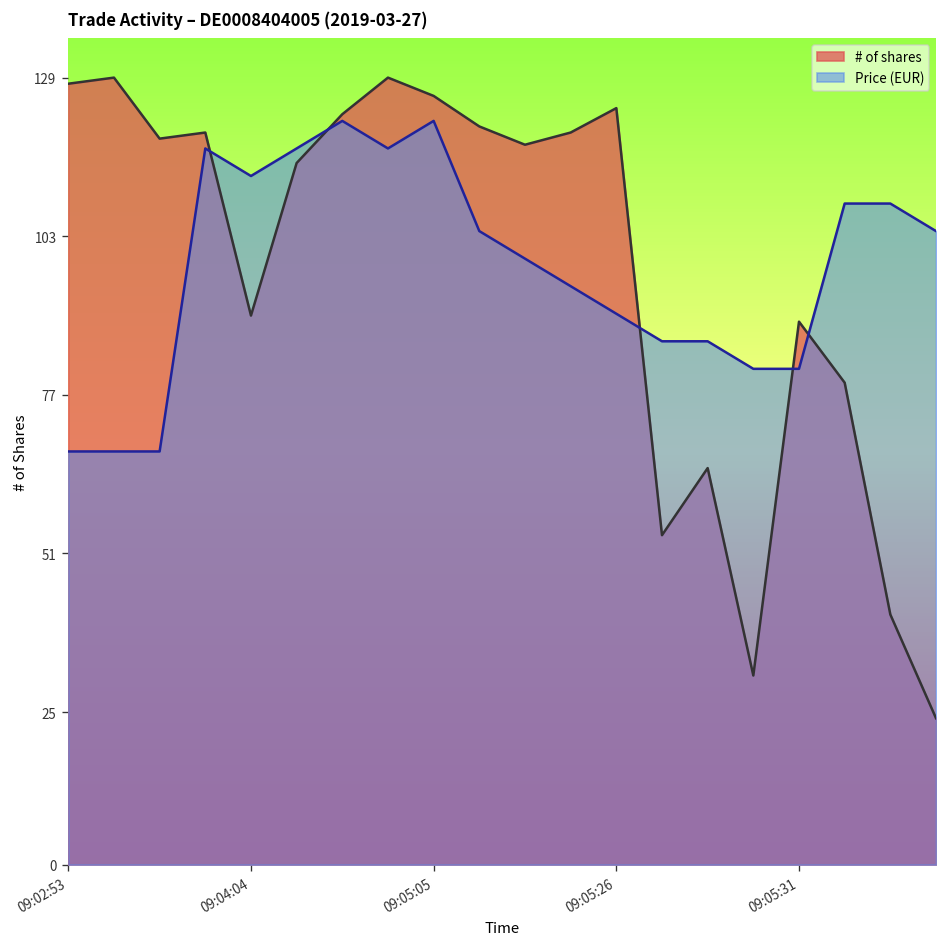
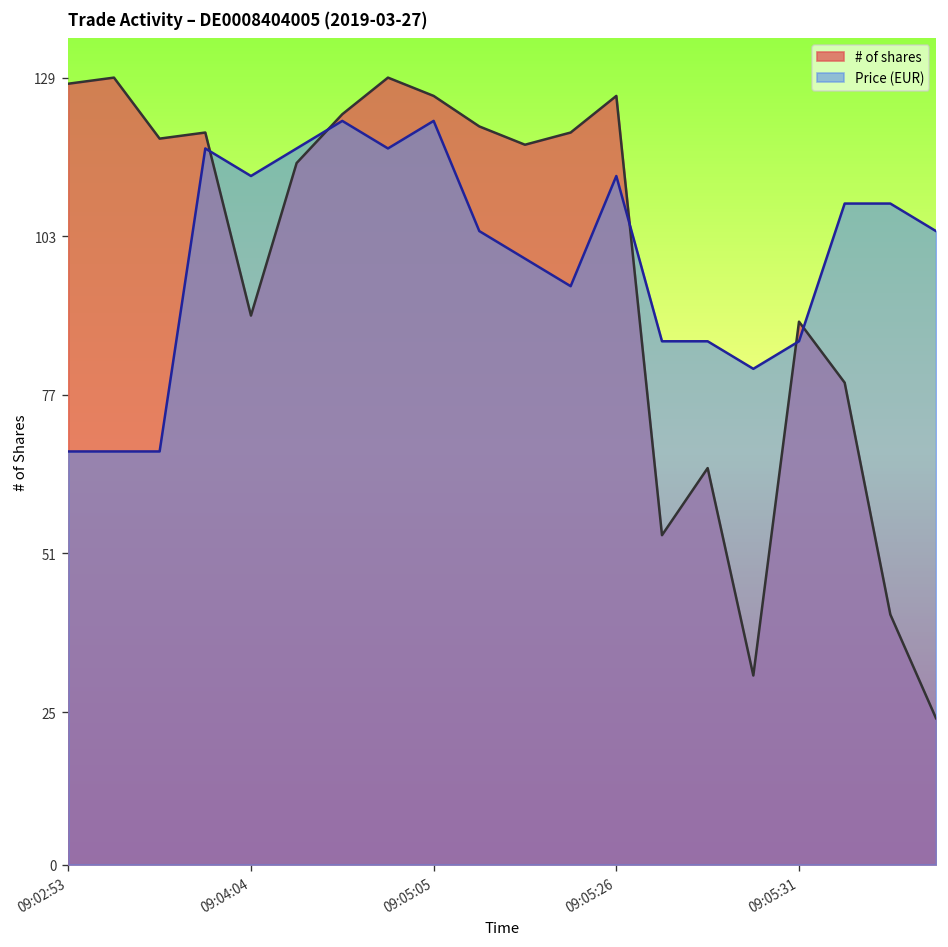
  {
    "# of shares": {
      "09:02:53": 128,
      "09:04:04": 90,
      "09:05:05": 126,
-     "09:05:26": 124,
+     "09:05:26": 126,
      "09:05:31": 89
    },
    "Price (EUR)": {
      "09:02:53": 68,
      "09:04:04": 113,
      "09:05:05": 122,
-     "09:05:26": 90,
-     "09:05:31": 81
+     "09:05:26": 113,
+     "09:05:31": 86
    }
  }
